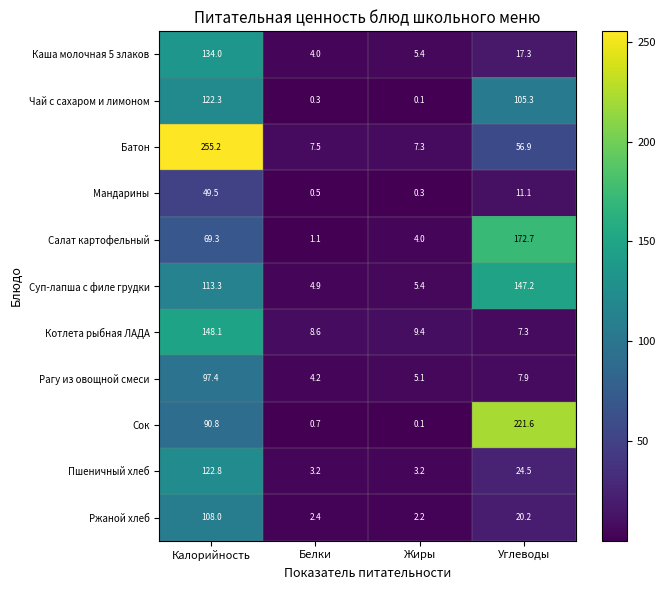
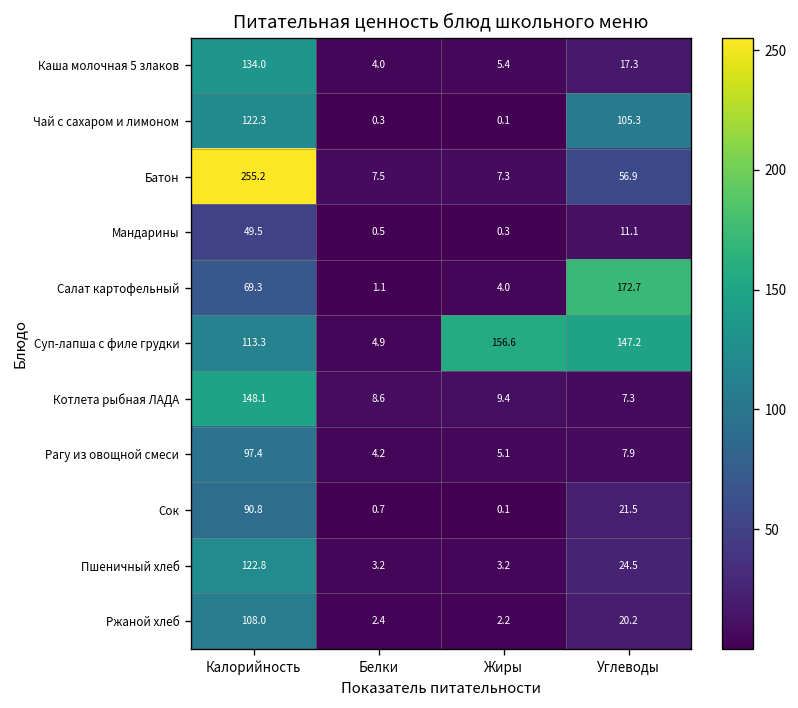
  {
    "Каша молочная 5 злаков": {
      "Калорийность": 134.0,
      "Белки": 4.0,
      "Жиры": 5.4,
      "Углеводы": 17.3
    },
    "Чай с сахаром и лимоном": {
      "Калорийность": 122.3,
      "Белки": 0.3,
      "Жиры": 0.1,
      "Углеводы": 105.3
    },
    "Батон": {
      "Калорийность": 255.2,
      "Белки": 7.5,
      "Жиры": 7.3,
      "Углеводы": 56.9
    },
    "Мандарины": {
      "Калорийность": 49.5,
      "Белки": 0.5,
      "Жиры": 0.3,
      "Углеводы": 11.1
    },
    "Салат картофельный": {
      "Калорийность": 69.3,
      "Белки": 1.1,
      "Жиры": 4.0,
      "Углеводы": 172.7
    },
    "Суп-лапша с филе грудки": {
      "Калорийность": 113.3,
      "Белки": 4.9,
-     "Жиры": 5.4,
+     "Жиры": 156.6,
      "Углеводы": 147.2
    },
    "Котлета рыбная ЛАДА": {
      "Калорийность": 148.1,
      "Белки": 8.6,
      "Жиры": 9.4,
      "Углеводы": 7.3
    },
    "Рагу из овощной смеси": {
      "Калорийность": 97.4,
      "Белки": 4.2,
      "Жиры": 5.1,
      "Углеводы": 7.9
    },
    "Сок": {
      "Калорийность": 90.8,
      "Белки": 0.7,
      "Жиры": 0.1,
-     "Углеводы": 221.6
+     "Углеводы": 21.5
    },
    "Пшеничный хлеб": {
      "Калорийность": 122.8,
      "Белки": 3.2,
      "Жиры": 3.2,
      "Углеводы": 24.5
    },
    "Ржаной хлеб": {
      "Калорийность": 108.0,
      "Белки": 2.4,
      "Жиры": 2.2,
      "Углеводы": 20.2
    }
  }
